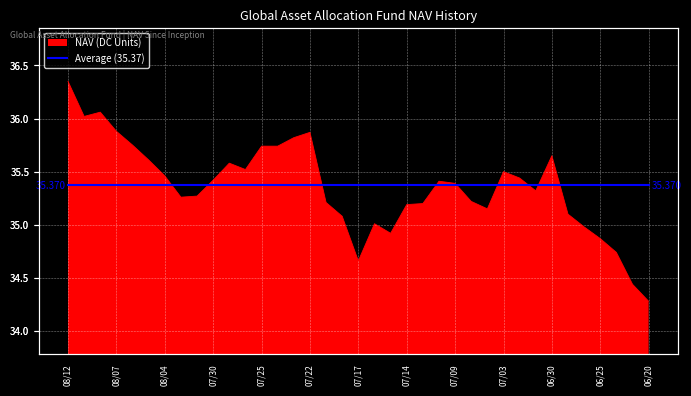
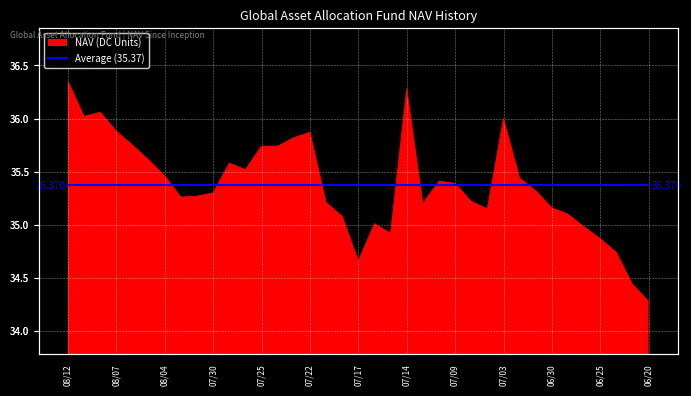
  {
    "NAV (DC Units)": {
      "08/12": 36.35,
      "08/07": 35.88,
      "08/04": 35.46,
-     "07/30": 35.42,
+     "07/30": 35.30,
      "07/25": 35.74,
      "07/22": 35.87,
      "07/17": 34.66,
-     "07/14": 35.19,
-     "07/03": 35.5,
-     "06/30": 35.65,
+     "07/14": 36.28,
+     "07/03": 36.0,
+     "06/30": 35.16,
      "06/25": 34.87,
      "06/20": 34.28
    },
    "Average (35.37)": {
      "08/12": 35.370,
      "06/20": 35.370
    }
  }
